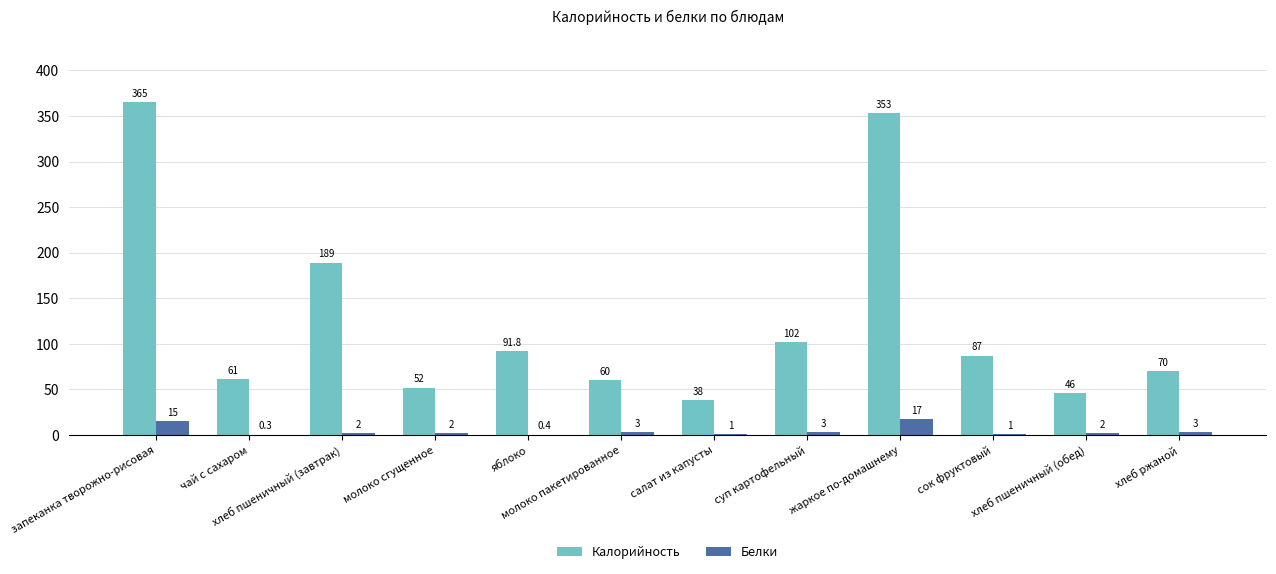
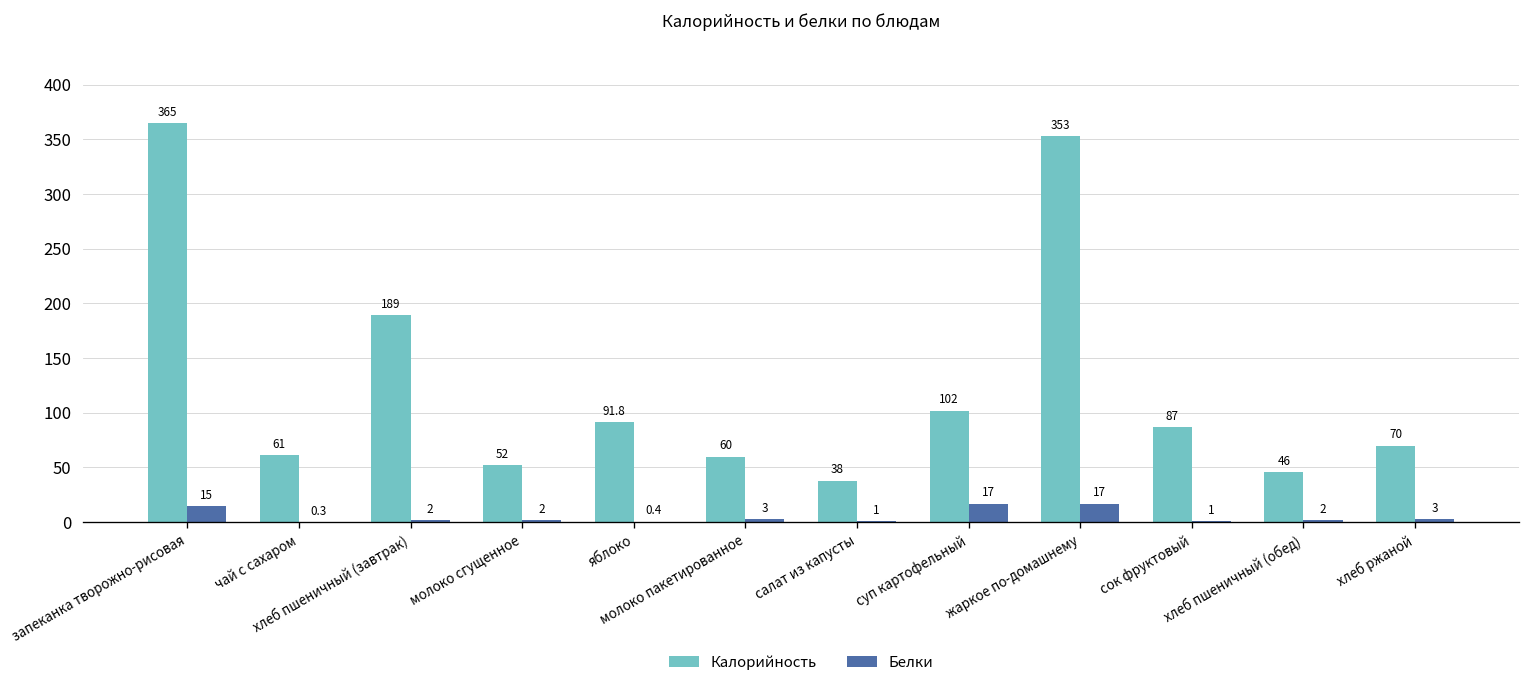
  {
    "Калорийность": {
      "запеканка творожно-рисовая": 365,
      "чай с сахаром": 61,
      "хлеб пшеничный (завтрак)": 189,
      "молоко сгущенное": 52,
      "яблоко": 91.8,
      "молоко пакетированное": 60,
      "салат из капусты": 38,
      "суп картофельный": 102,
      "жаркое по-домашнему": 353,
      "сок фруктовый": 87,
      "хлеб пшеничный (обед)": 46,
      "хлеб ржаной": 70
    },
    "Белки": {
      "запеканка творожно-рисовая": 15,
      "чай с сахаром": 0.3,
      "хлеб пшеничный (завтрак)": 2,
      "молоко сгущенное": 2,
      "яблоко": 0.4,
      "молоко пакетированное": 3,
      "салат из капусты": 1,
-     "суп картофельный": 3,
+     "суп картофельный": 17,
      "жаркое по-домашнему": 17,
      "сок фруктовый": 1,
      "хлеб пшеничный (обед)": 2,
      "хлеб ржаной": 3
    }
  }
